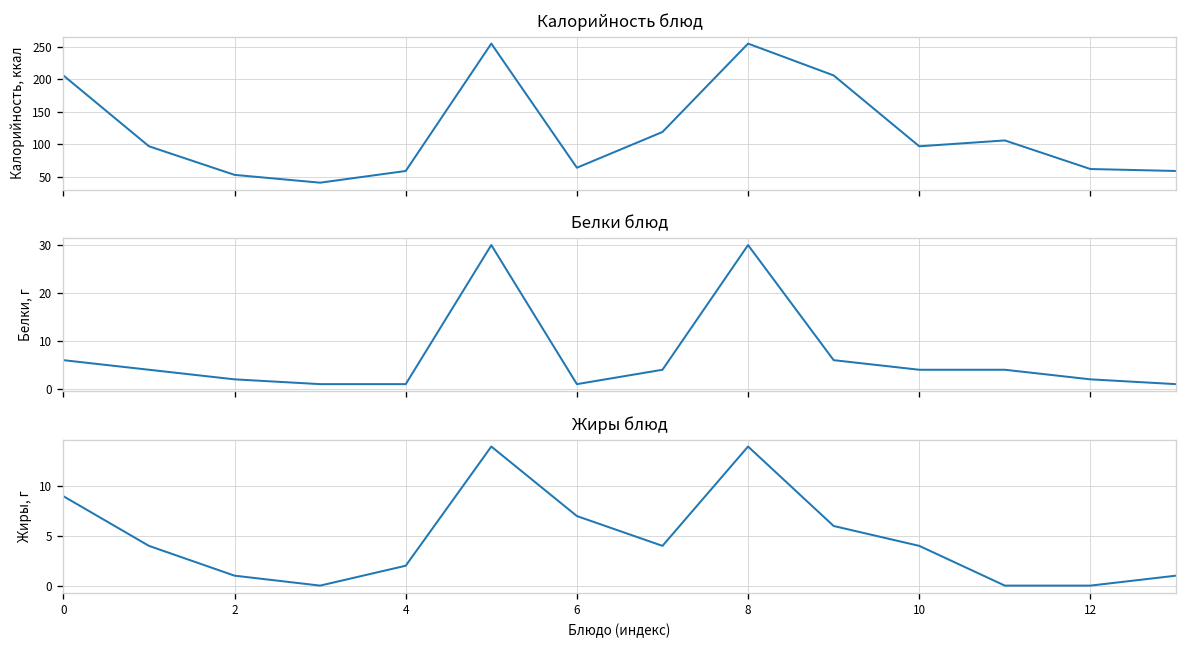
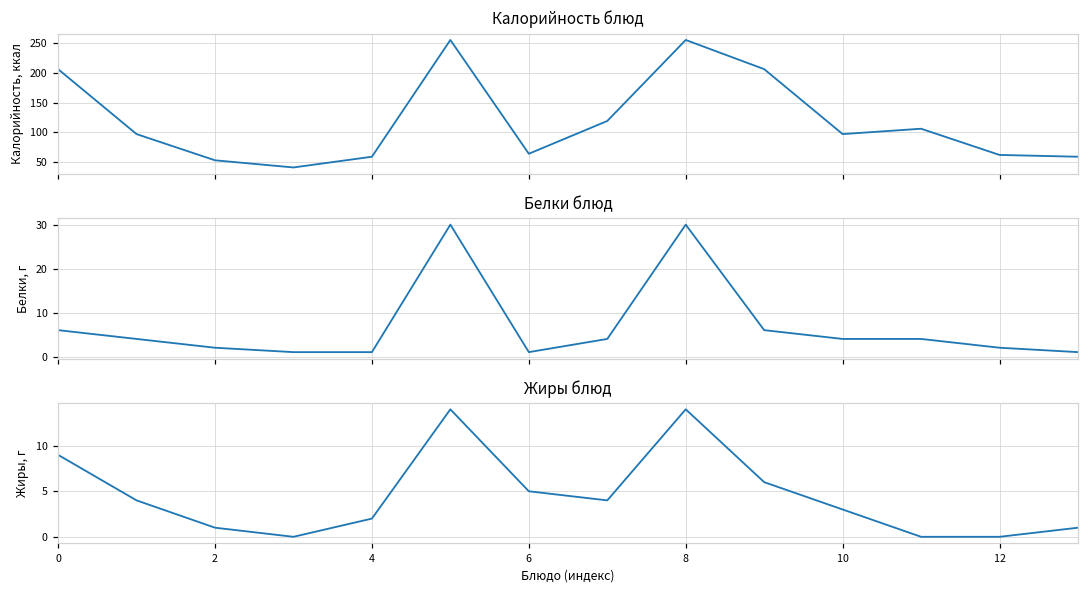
  {
    "Жиры блюд": {
      "0": 9,
      "2": 1,
      "4": 2,
-     "6": 7,
+     "6": 5,
      "8": 14,
-     "10": 4,
+     "10": 3,
      "12": 0
    }
  }
